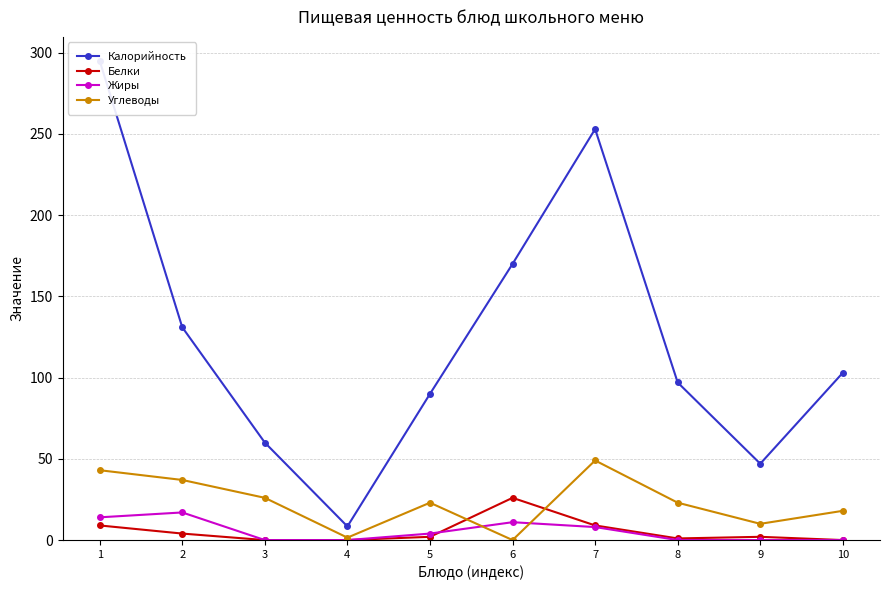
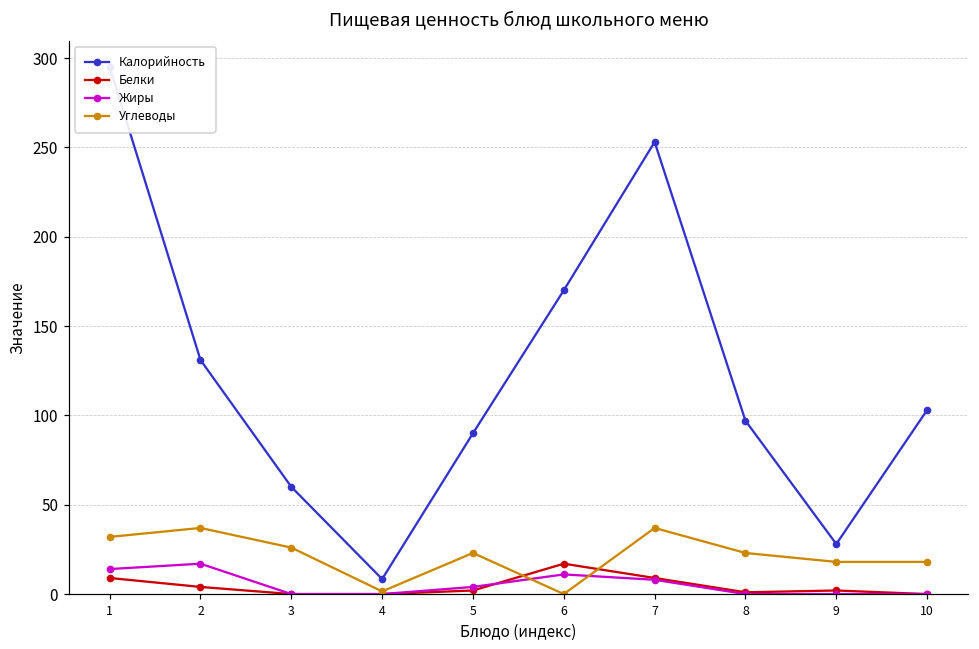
  {
    "Калорийность": {
      "2": 131,
      "3": 60,
      "4": 8,
      "5": 90,
      "6": 170,
      "7": 253,
      "8": 97,
-     "9": 47,
+     "9": 28,
      "10": 103
    },
    "Белки": {
      "1": 9,
      "2": 4,
      "5": 2,
-     "6": 26,
+     "6": 17,
      "9": 2
    },
    "Жиры": {
      "1": 14,
      "2": 17,
      "5": 4,
      "6": 11,
      "9": 0
    },
    "Углеводы": {
-     "1": 43,
+     "1": 32,
      "2": 37,
      "3": 26,
      "5": 23,
      "6": 0,
-     "7": 49,
+     "7": 37,
      "8": 23,
-     "9": 10,
+     "9": 18,
      "10": 18
    }
  }
